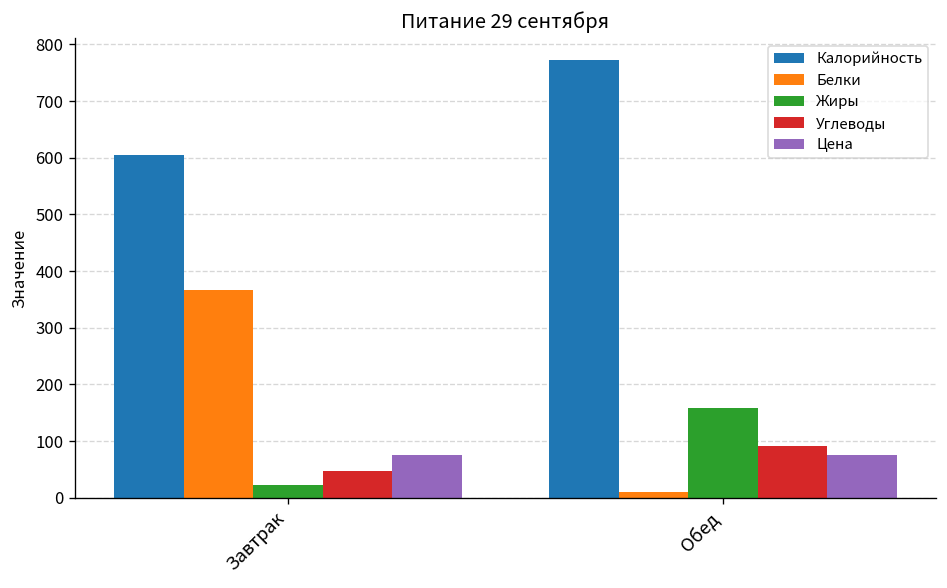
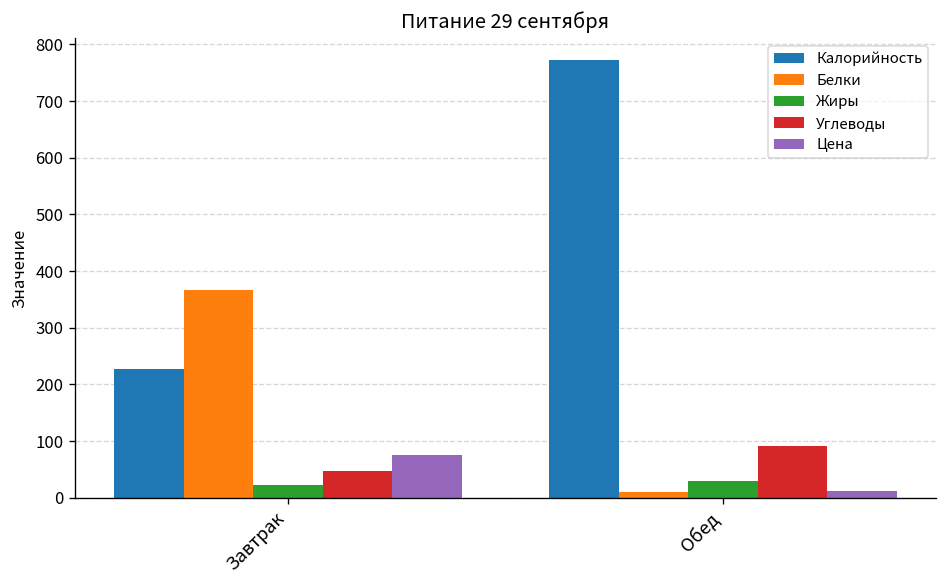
  {
    "Калорийность": {
-     "Завтрак": 610,
+     "Завтрак": 230,
      "Обед": 770
    },
    "Белки": {
      "Завтрак": 370,
      "Обед": 10
    },
    "Жиры": {
      "Завтрак": 20,
-     "Обед": 160
+     "Обед": 30
    },
    "Углеводы": {
      "Завтрак": 50,
      "Обед": 90
    },
    "Цена": {
      "Завтрак": 80,
-     "Обед": 80
+     "Обед": 10
    }
  }
